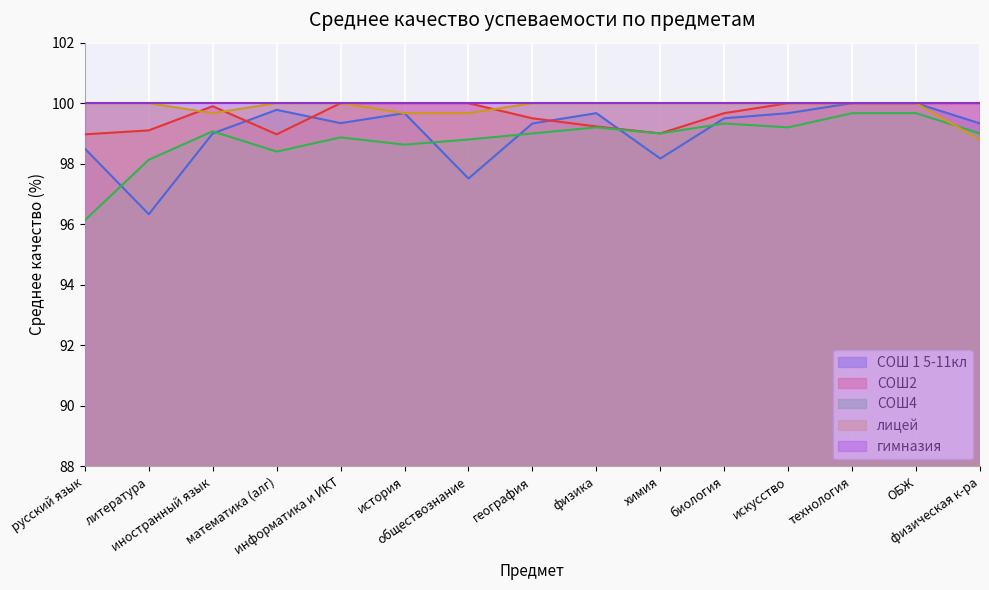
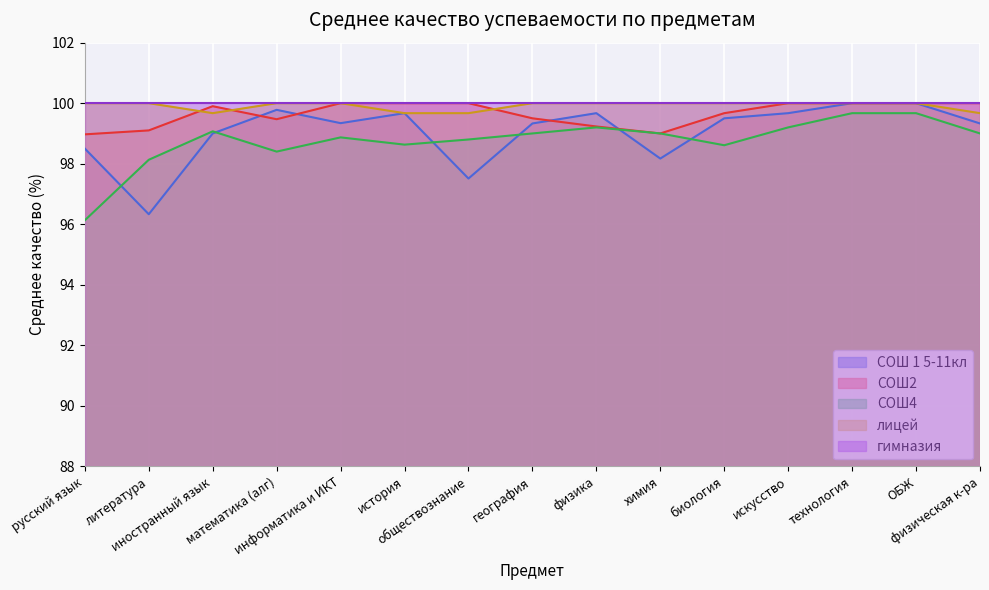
  {
    "СОШ 1 5-11кл": {
      "русский язык": 98.5,
      "литература": 96.3,
      "математика (алг)": 99.8,
      "информатика и ИКТ": 99.3,
      "обществознание": 97.5,
      "география": 99.3,
      "физика": 99.7,
      "химия": 98.2,
      "биология": 99.5,
      "искусство": 99.7,
      "физическая к-ра": 99.3
    },
    "СОШ2": {
      "русский язык": 99.0,
      "литература": 99.1,
      "иностранный язык": 99.9,
-     "математика (алг)": 99.0,
+     "математика (алг)": 99.5,
      "география": 99.5,
      "биология": 99.7
    },
    "СОШ4": {
      "русский язык": 96.1,
      "литература": 98.1,
      "математика (алг)": 98.4,
      "информатика и ИКТ": 98.9,
      "история": 98.6,
      "обществознание": 98.8,
      "география": 99.0,
-     "биология": 99.3,
+     "биология": 98.6,
      "искусство": 99.2,
      "технология": 99.7,
      "ОБЖ": 99.7,
      "физическая к-ра": 99.0
    },
    "лицей": {
      "иностранный язык": 99.7,
      "обществознание": 99.7,
-     "физическая к-ра": 98.8
+     "физическая к-ра": 99.7
    },
    "гимназия": {
      "иностранный язык": 100.0
    }
  }
